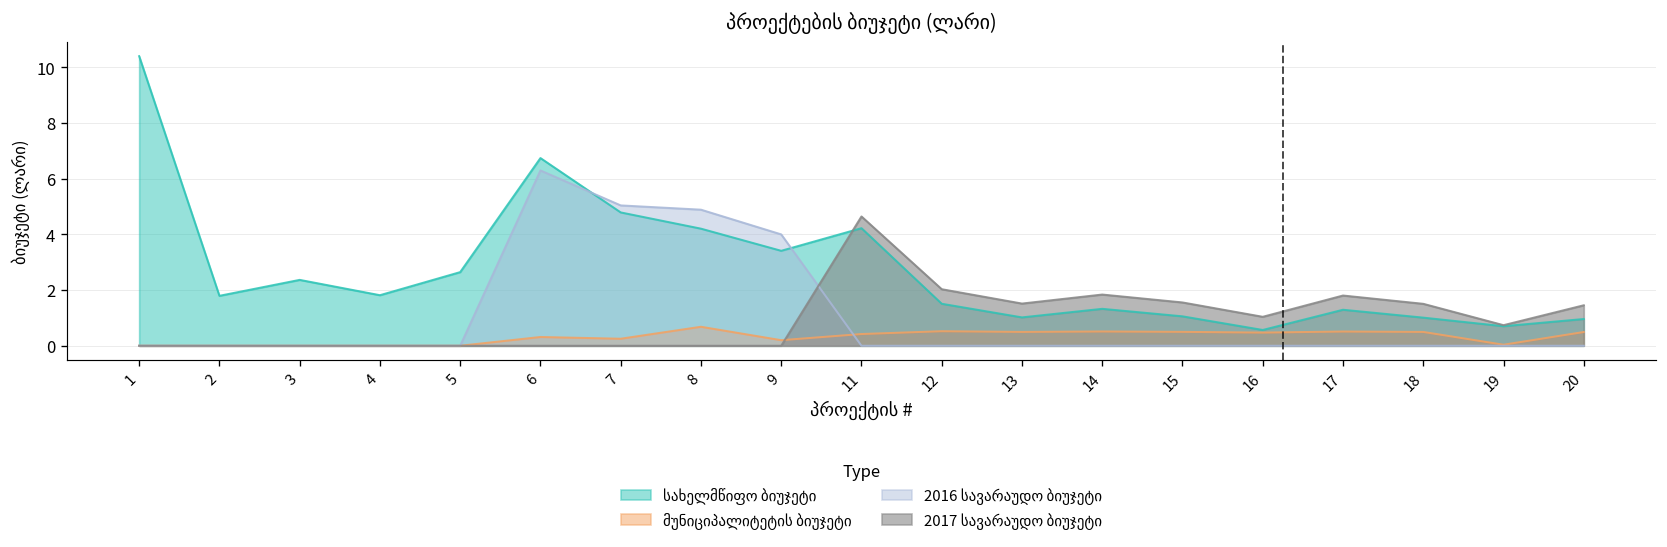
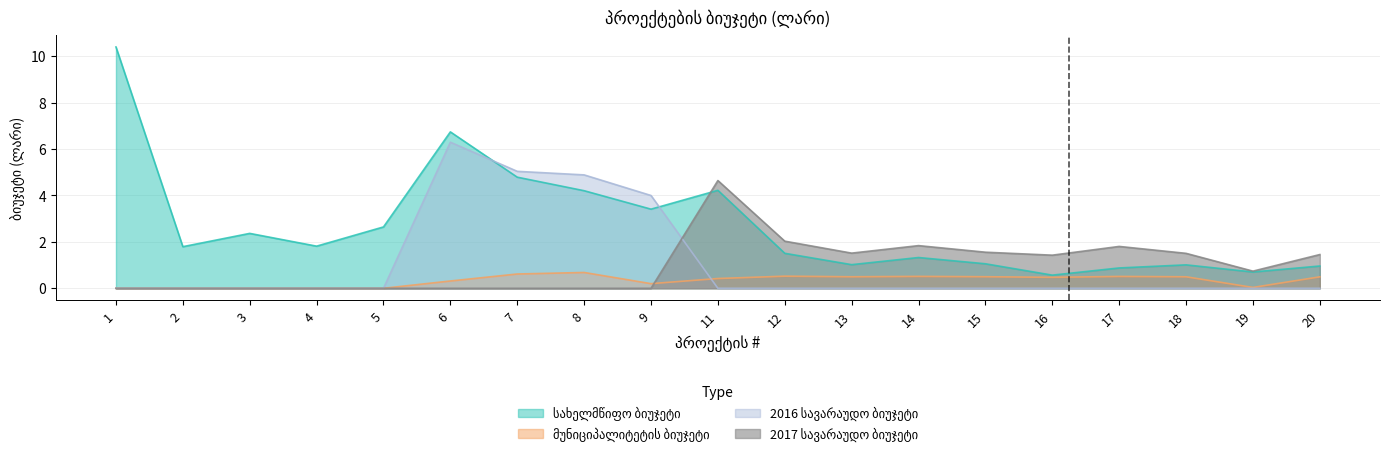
  {
    "სახელმწიფო ბიუჯეტი": {
      "1": 10.4,
      "2": 1.8,
      "3": 2.4,
      "4": 1.8,
      "5": 2.6,
      "6": 6.7,
      "7": 4.8,
      "8": 4.2,
      "9": 3.4,
      "11": 4.2,
      "12": 1.5,
      "13": 1.0,
      "14": 1.3,
      "15": 1.1,
-     "17": 1.3,
+     "17": 0.9,
      "18": 1.0,
      "20": 1.0
    },
    "მუნიციპალიტეტის ბიუჯეტი": {
      "6": 0.3,
-     "7": 0.3,
+     "7": 0.6,
      "8": 0.7,
      "9": 0.2,
      "11": 0.4,
      "12": 0.5,
      "13": 0.5,
      "14": 0.5,
      "15": 0.5,
      "17": 0.5,
      "18": 0.5,
      "20": 0.5
    },
    "2016 სავარაუდო ბიუჯეტი": {
      "6": 6.3,
      "7": 5.0,
      "8": 4.9,
      "9": 4.0,
      "11": 0.0,
      "12": 0.0,
      "13": 0.0,
      "14": 0.0,
      "15": 0.0,
      "16": 0.0,
      "17": 0.0,
      "18": 0.0,
      "20": 0.0
    },
    "2017 სავარაუდო ბიუჯეტი": {
      "6": 0.0,
      "7": 0.0,
      "8": 0.0,
      "9": 0.0,
      "11": 4.6,
      "12": 2.0,
      "13": 1.5,
      "14": 1.8,
      "15": 1.6,
-     "16": 1.0,
+     "16": 1.4,
      "17": 1.8,
      "18": 1.5,
      "20": 1.5
    }
  }
